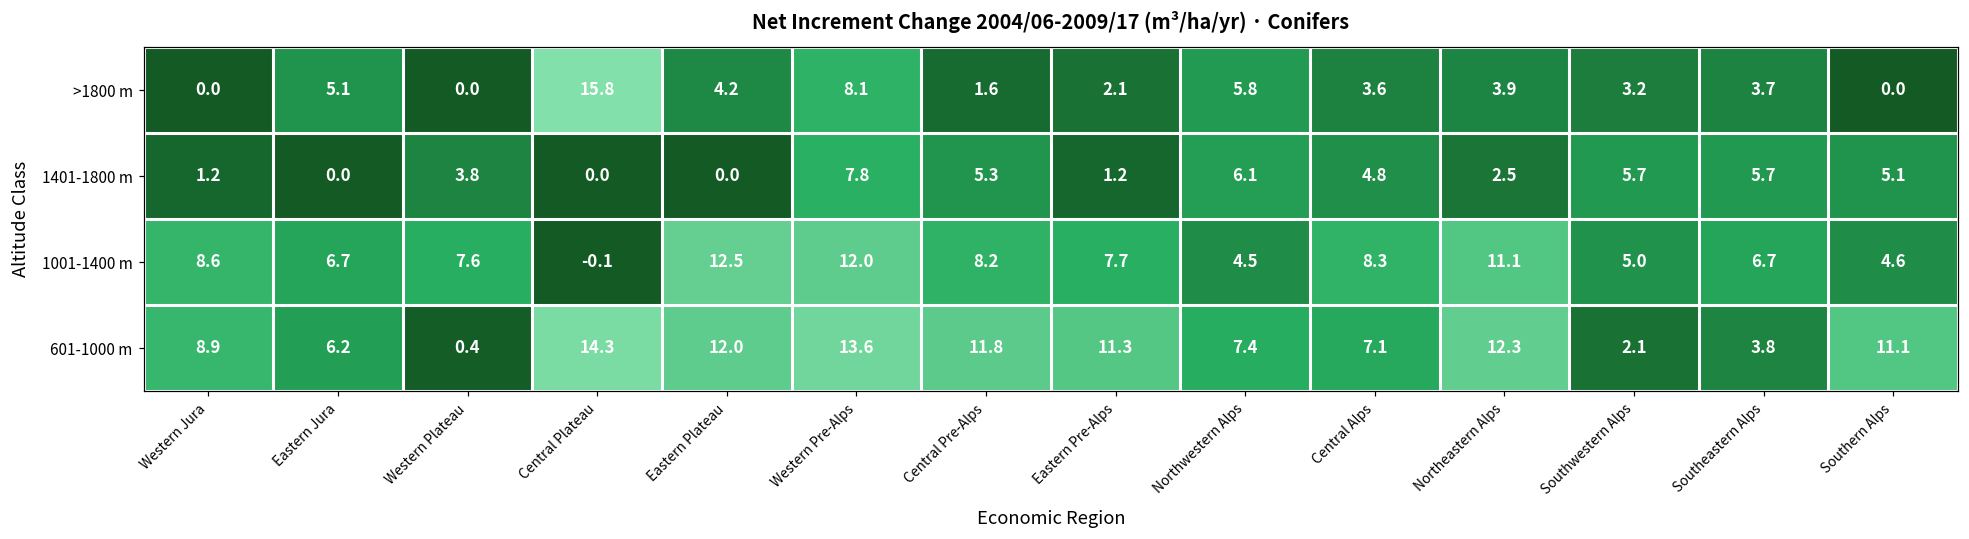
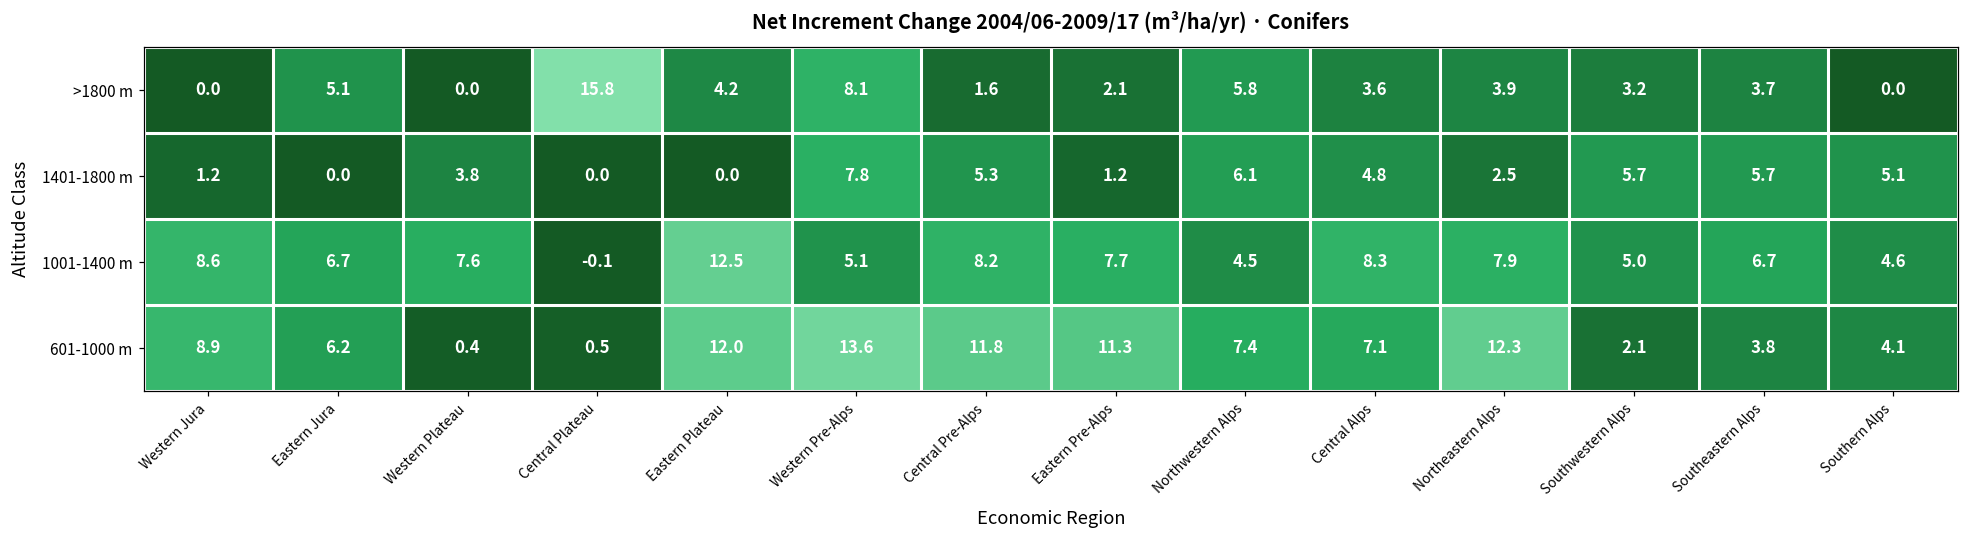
  {
    ">1800 m": {
      "Western Jura": 0.0,
      "Eastern Jura": 5.1,
      "Western Plateau": 0.0,
      "Central Plateau": 15.8,
      "Eastern Plateau": 4.2,
      "Western Pre-Alps": 8.1,
      "Central Pre-Alps": 1.6,
      "Eastern Pre-Alps": 2.1,
      "Northwestern Alps": 5.8,
      "Central Alps": 3.6,
      "Northeastern Alps": 3.9,
      "Southwestern Alps": 3.2,
      "Southeastern Alps": 3.7,
      "Southern Alps": 0.0
    },
    "1401-1800 m": {
      "Western Jura": 1.2,
      "Eastern Jura": 0.0,
      "Western Plateau": 3.8,
      "Central Plateau": 0.0,
      "Eastern Plateau": 0.0,
      "Western Pre-Alps": 7.8,
      "Central Pre-Alps": 5.3,
      "Eastern Pre-Alps": 1.2,
      "Northwestern Alps": 6.1,
      "Central Alps": 4.8,
      "Northeastern Alps": 2.5,
      "Southwestern Alps": 5.7,
      "Southeastern Alps": 5.7,
      "Southern Alps": 5.1
    },
    "1001-1400 m": {
      "Western Jura": 8.6,
      "Eastern Jura": 6.7,
      "Western Plateau": 7.6,
      "Central Plateau": -0.1,
      "Eastern Plateau": 12.5,
-     "Western Pre-Alps": 12.0,
+     "Western Pre-Alps": 5.1,
      "Central Pre-Alps": 8.2,
      "Eastern Pre-Alps": 7.7,
      "Northwestern Alps": 4.5,
      "Central Alps": 8.3,
-     "Northeastern Alps": 11.1,
+     "Northeastern Alps": 7.9,
      "Southwestern Alps": 5.0,
      "Southeastern Alps": 6.7,
      "Southern Alps": 4.6
    },
    "601-1000 m": {
      "Western Jura": 8.9,
      "Eastern Jura": 6.2,
      "Western Plateau": 0.4,
-     "Central Plateau": 14.3,
+     "Central Plateau": 0.5,
      "Eastern Plateau": 12.0,
      "Western Pre-Alps": 13.6,
      "Central Pre-Alps": 11.8,
      "Eastern Pre-Alps": 11.3,
      "Northwestern Alps": 7.4,
      "Central Alps": 7.1,
      "Northeastern Alps": 12.3,
      "Southwestern Alps": 2.1,
      "Southeastern Alps": 3.8,
-     "Southern Alps": 11.1
+     "Southern Alps": 4.1
    }
  }
